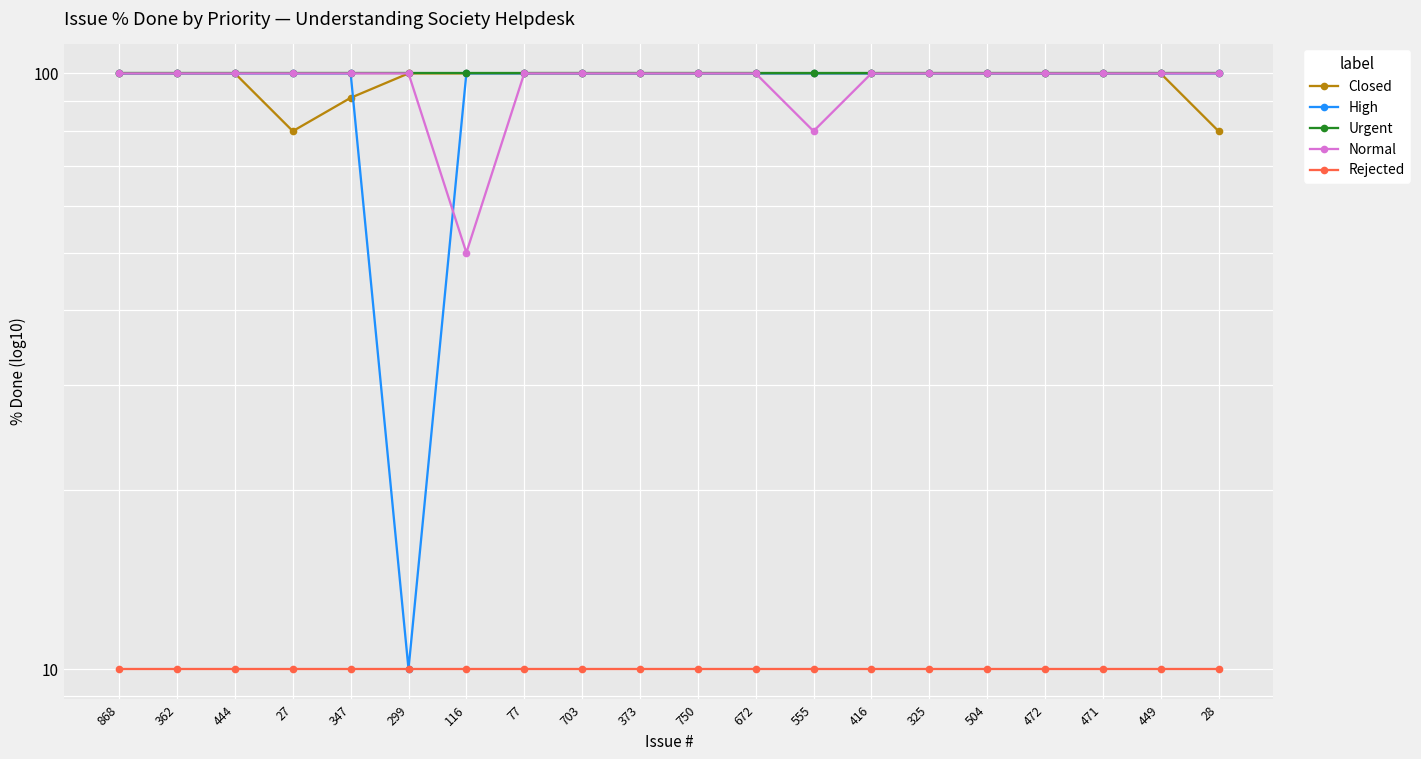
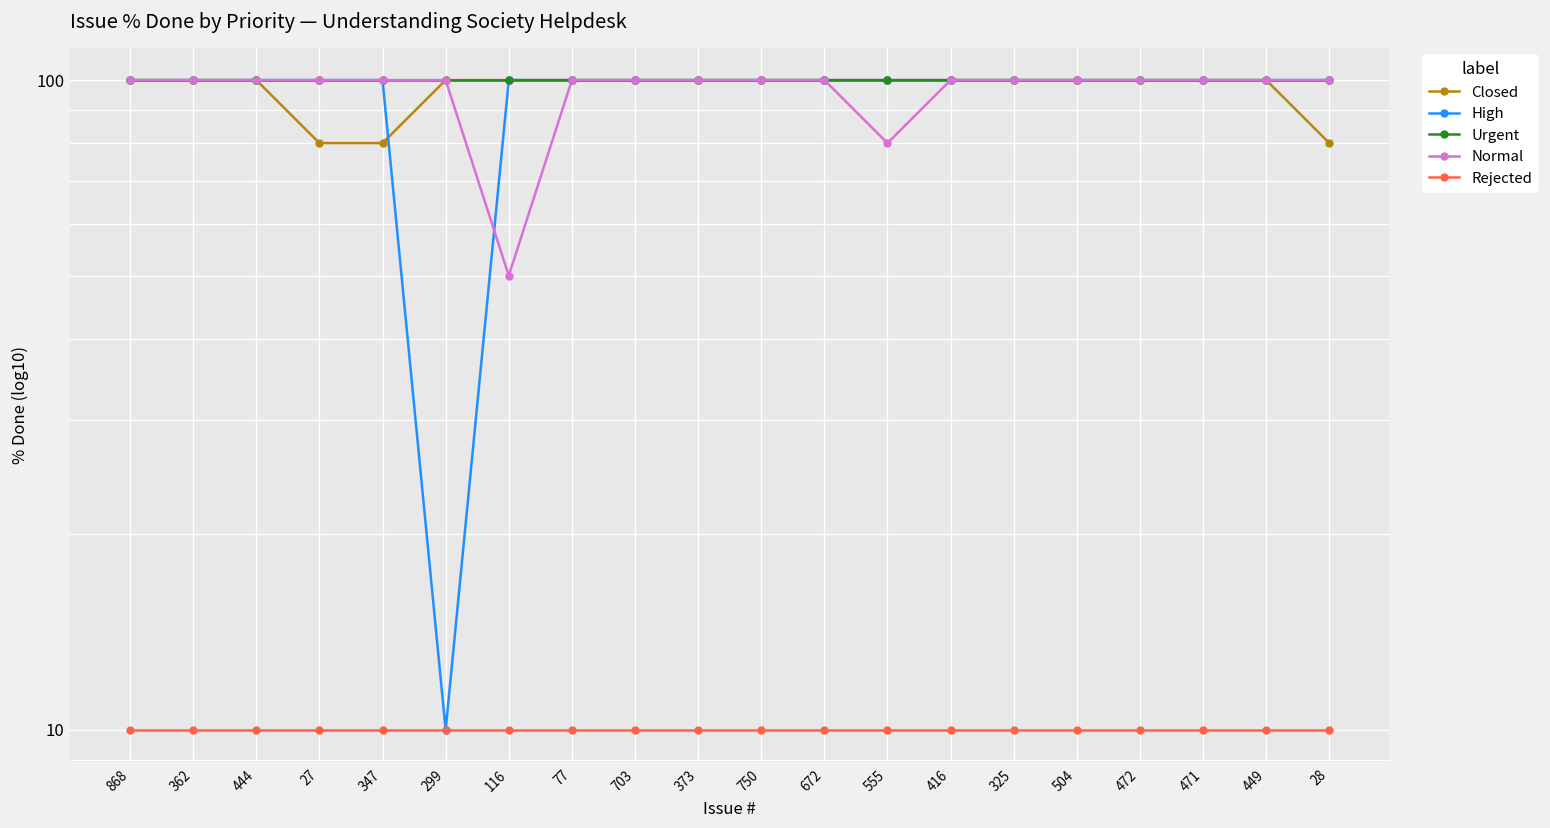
  {
    "Closed": {
      "27": 80,
-     "347": 91,
+     "347": 80,
      "28": 80
    },
    "Normal": {
      "116": 50,
      "555": 80
    },
    "Rejected": {
      "868": 10,
      "362": 10,
      "444": 10,
      "27": 10,
      "347": 10,
      "116": 10,
      "77": 10,
      "703": 10,
      "373": 10,
      "750": 10,
      "672": 10,
      "555": 10,
      "416": 10,
      "325": 10,
      "504": 10,
      "472": 10,
      "471": 10,
      "449": 10,
      "28": 10
    }
  }
